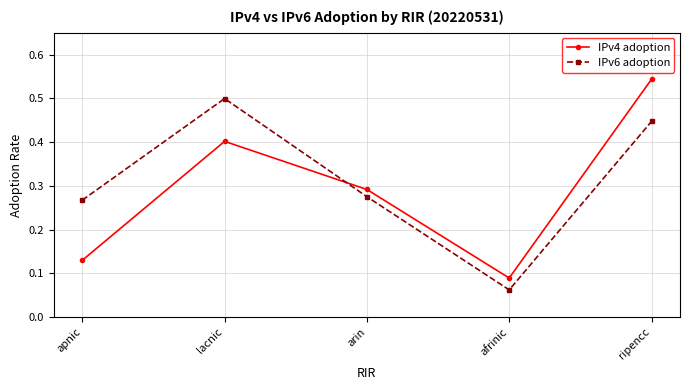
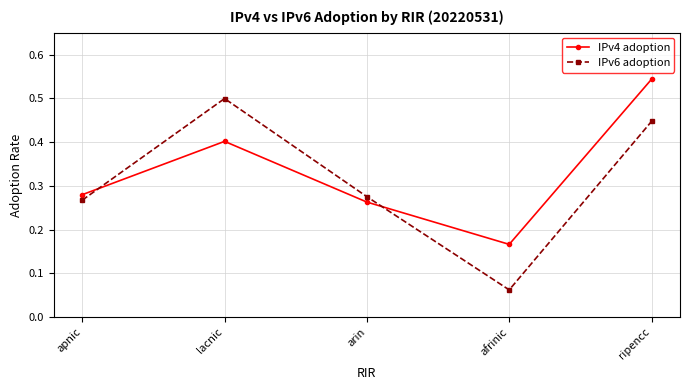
  {
    "IPv4 adoption": {
-     "apnic": 0.13,
+     "apnic": 0.28,
      "lacnic": 0.40,
-     "arin": 0.29,
-     "afrinic": 0.09,
+     "arin": 0.26,
+     "afrinic": 0.17,
      "ripencc": 0.54
    },
    "IPv6 adoption": {
      "apnic": 0.27,
      "lacnic": 0.50,
      "arin": 0.28,
      "afrinic": 0.06,
      "ripencc": 0.45
    }
  }
